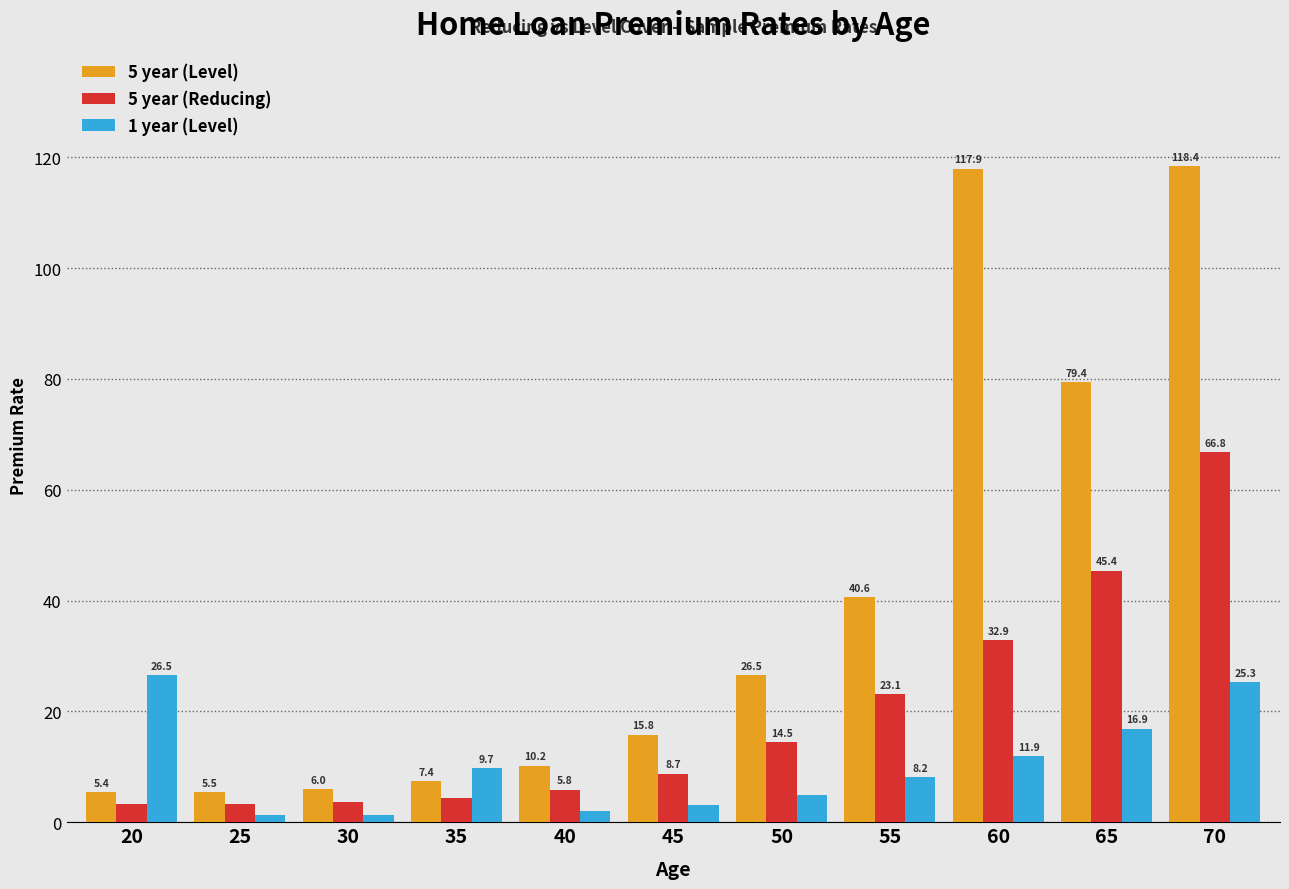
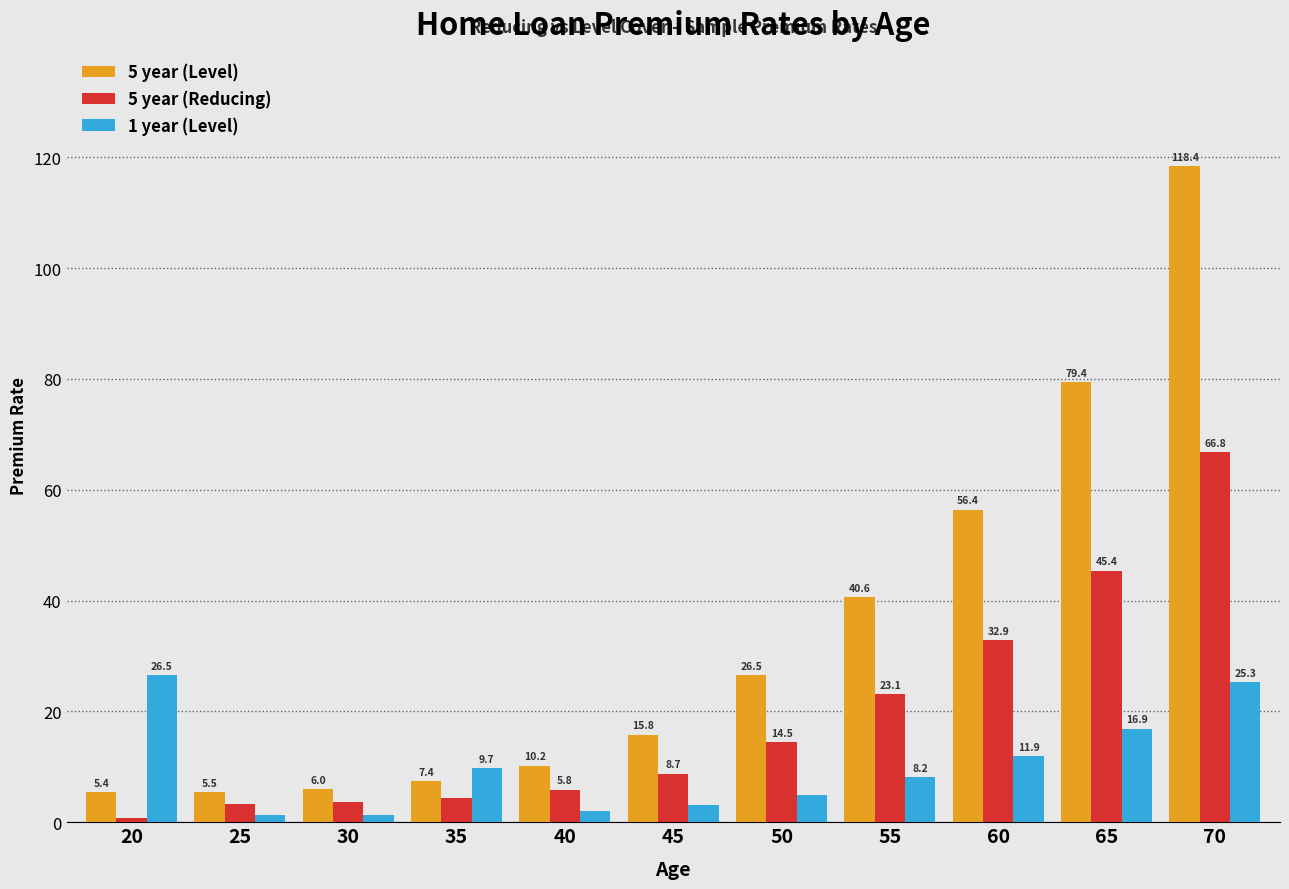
  {
    "5 year (Level)": {
      "20": 5.4,
      "25": 5.5,
      "30": 6.0,
      "35": 7.4,
      "40": 10.2,
      "45": 15.8,
      "50": 26.5,
      "55": 40.6,
-     "60": 117.9,
+     "60": 56.4,
      "65": 79.4,
      "70": 118.4
    },
    "5 year (Reducing)": {
-     "20": 3,
+     "20": 1,
      "25": 3,
      "30": 4,
      "35": 4
    },
    "1 year (Level)": {
      "20": 26.5,
      "35": 9.7,
      "55": 8.2,
      "60": 11.9,
      "65": 16.9,
      "70": 25.3
    }
  }
